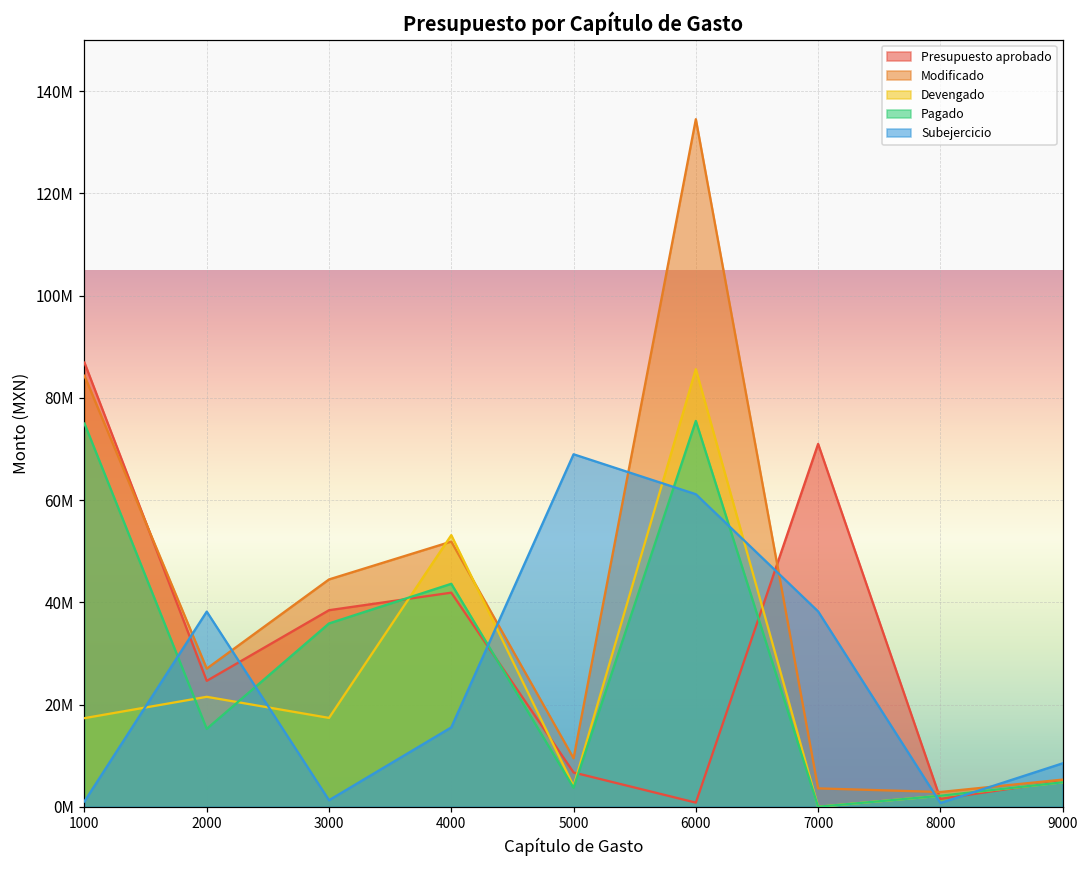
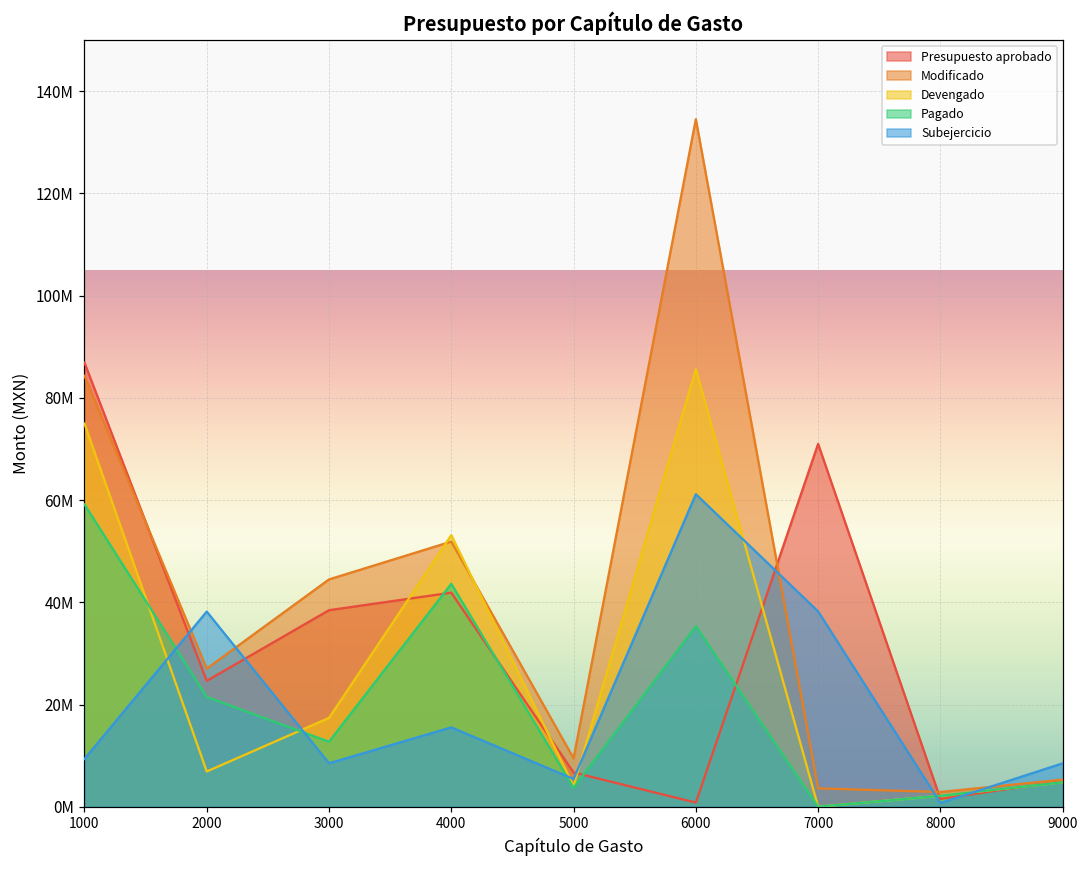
  {
    "Devengado": {
-     "1000": 17000000,
-     "2000": 22000000,
+     "1000": 75000000,
+     "2000": 7000000,
      "3000": 17000000,
      "4000": 53000000,
      "6000": 86000000
    },
    "Pagado": {
-     "1000": 75000000,
-     "2000": 15000000,
-     "3000": 36000000,
+     "1000": 59000000,
+     "2000": 21000000,
+     "3000": 13000000,
      "4000": 44000000,
-     "6000": 75000000
+     "6000": 35000000
    },
    "Subejercicio": {
-     "1000": 1000000,
+     "1000": 9000000,
      "2000": 38000000,
-     "3000": 1000000,
+     "3000": 9000000,
      "4000": 16000000,
-     "5000": 69000000,
+     "5000": 5000000,
      "6000": 61000000,
      "7000": 38000000,
      "8000": 1000000,
      "9000": 8000000
    }
  }
